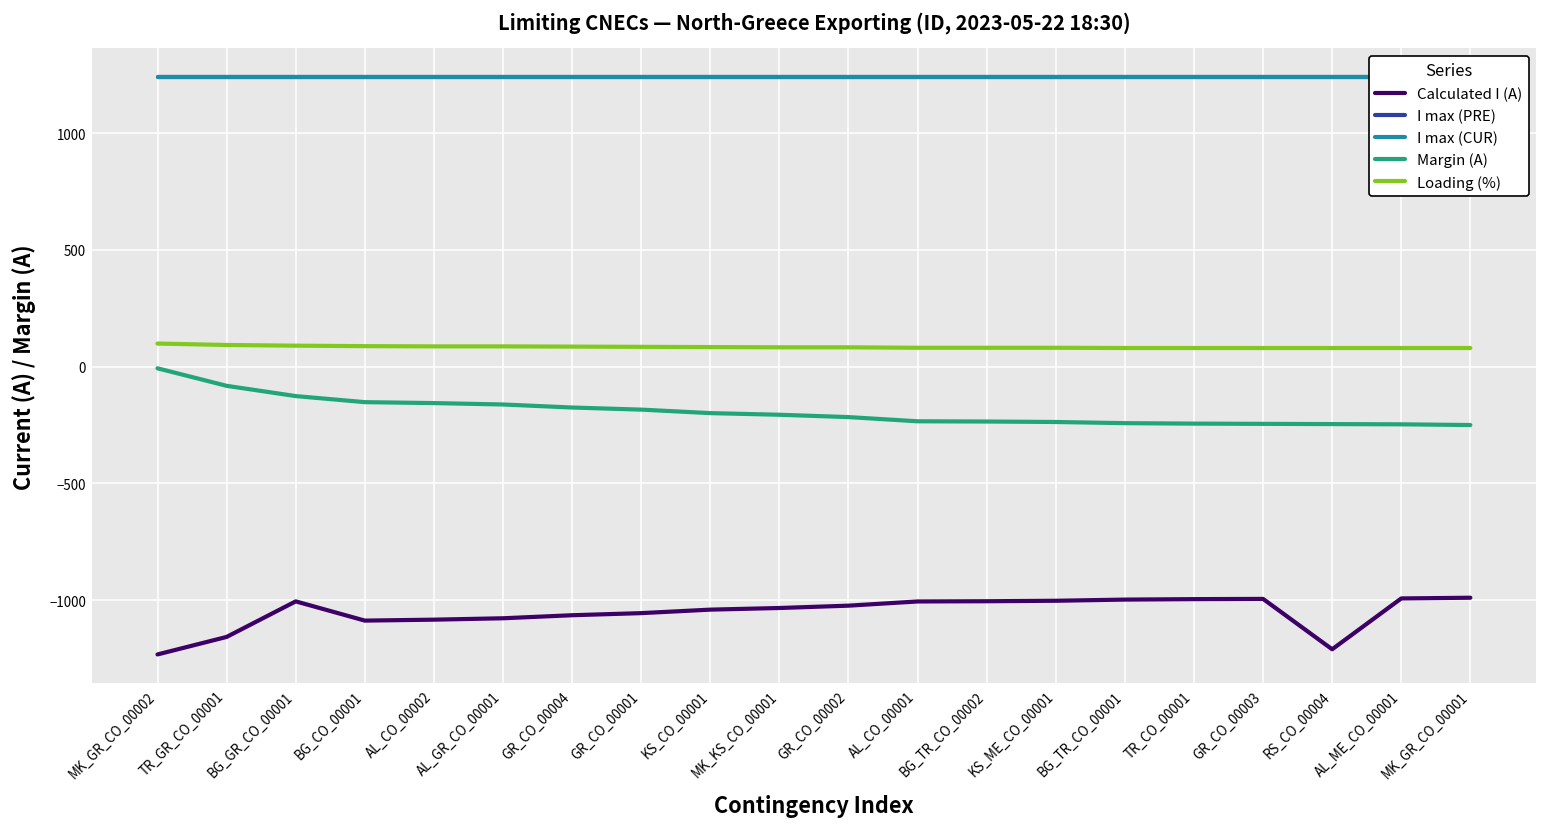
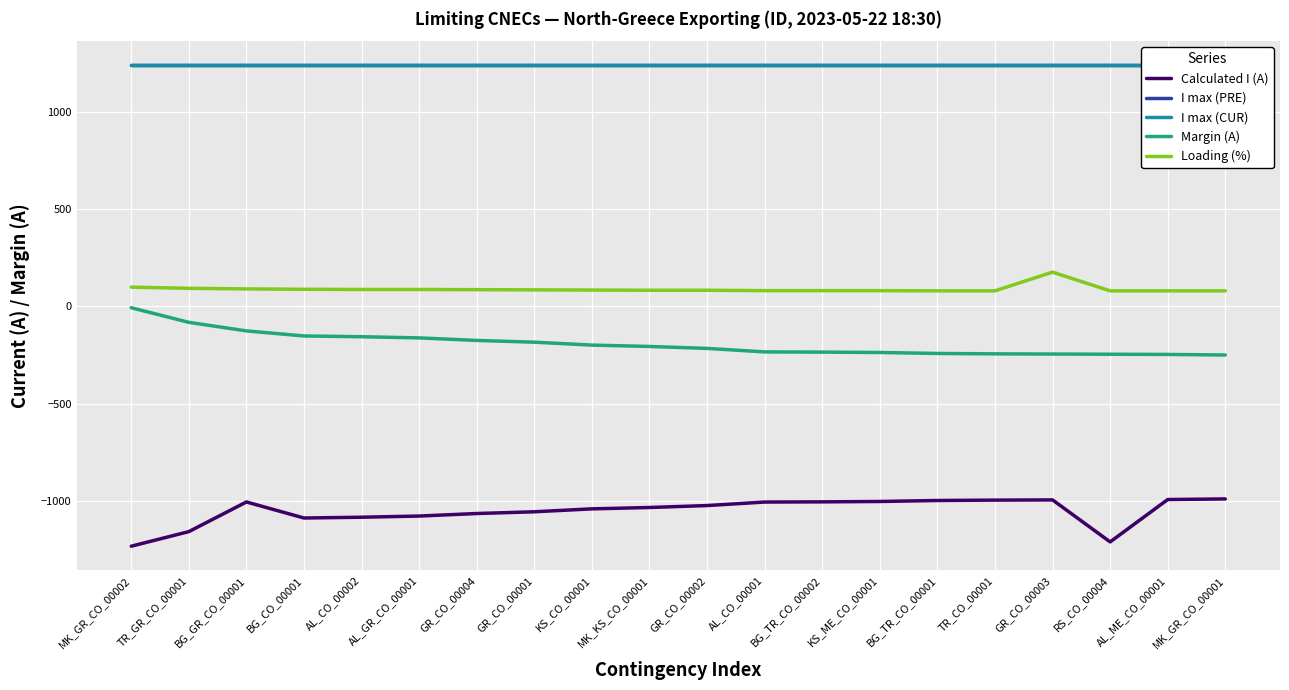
  {
    "Calculated I (A)": {
      "MK_GR_CO_00002": -1230,
      "TR_GR_CO_00001": -1160,
      "BG_GR_CO_00001": -1010,
      "BG_CO_00001": -1090,
      "AL_CO_00002": -1080,
      "AL_GR_CO_00001": -1080,
      "GR_CO_00004": -1070,
      "GR_CO_00001": -1060,
      "KS_CO_00001": -1040,
      "MK_KS_CO_00001": -1030,
      "GR_CO_00002": -1020,
      "AL_CO_00001": -1010,
      "BG_TR_CO_00002": -1010,
      "KS_ME_CO_00001": -1000,
      "BG_TR_CO_00001": -1000,
      "TR_CO_00001": -1000,
      "GR_CO_00003": -1000,
      "RS_CO_00004": -1210,
      "AL_ME_CO_00001": -990,
      "MK_GR_CO_00001": -990
    },
    "Loading (%)": {
      "MK_GR_CO_00002": 100,
      "TR_GR_CO_00001": 90,
      "BG_GR_CO_00001": 90,
      "BG_CO_00001": 90,
      "AL_CO_00002": 90,
      "AL_GR_CO_00001": 90,
      "GR_CO_00004": 90,
      "GR_CO_00001": 90,
      "KS_CO_00001": 80,
      "MK_KS_CO_00001": 80,
      "GR_CO_00002": 80,
      "AL_CO_00001": 80,
      "BG_TR_CO_00002": 80,
      "KS_ME_CO_00001": 80,
      "BG_TR_CO_00001": 80,
      "TR_CO_00001": 80,
-     "GR_CO_00003": 80,
+     "GR_CO_00003": 180,
      "RS_CO_00004": 80,
      "AL_ME_CO_00001": 80,
      "MK_GR_CO_00001": 80
    }
  }
